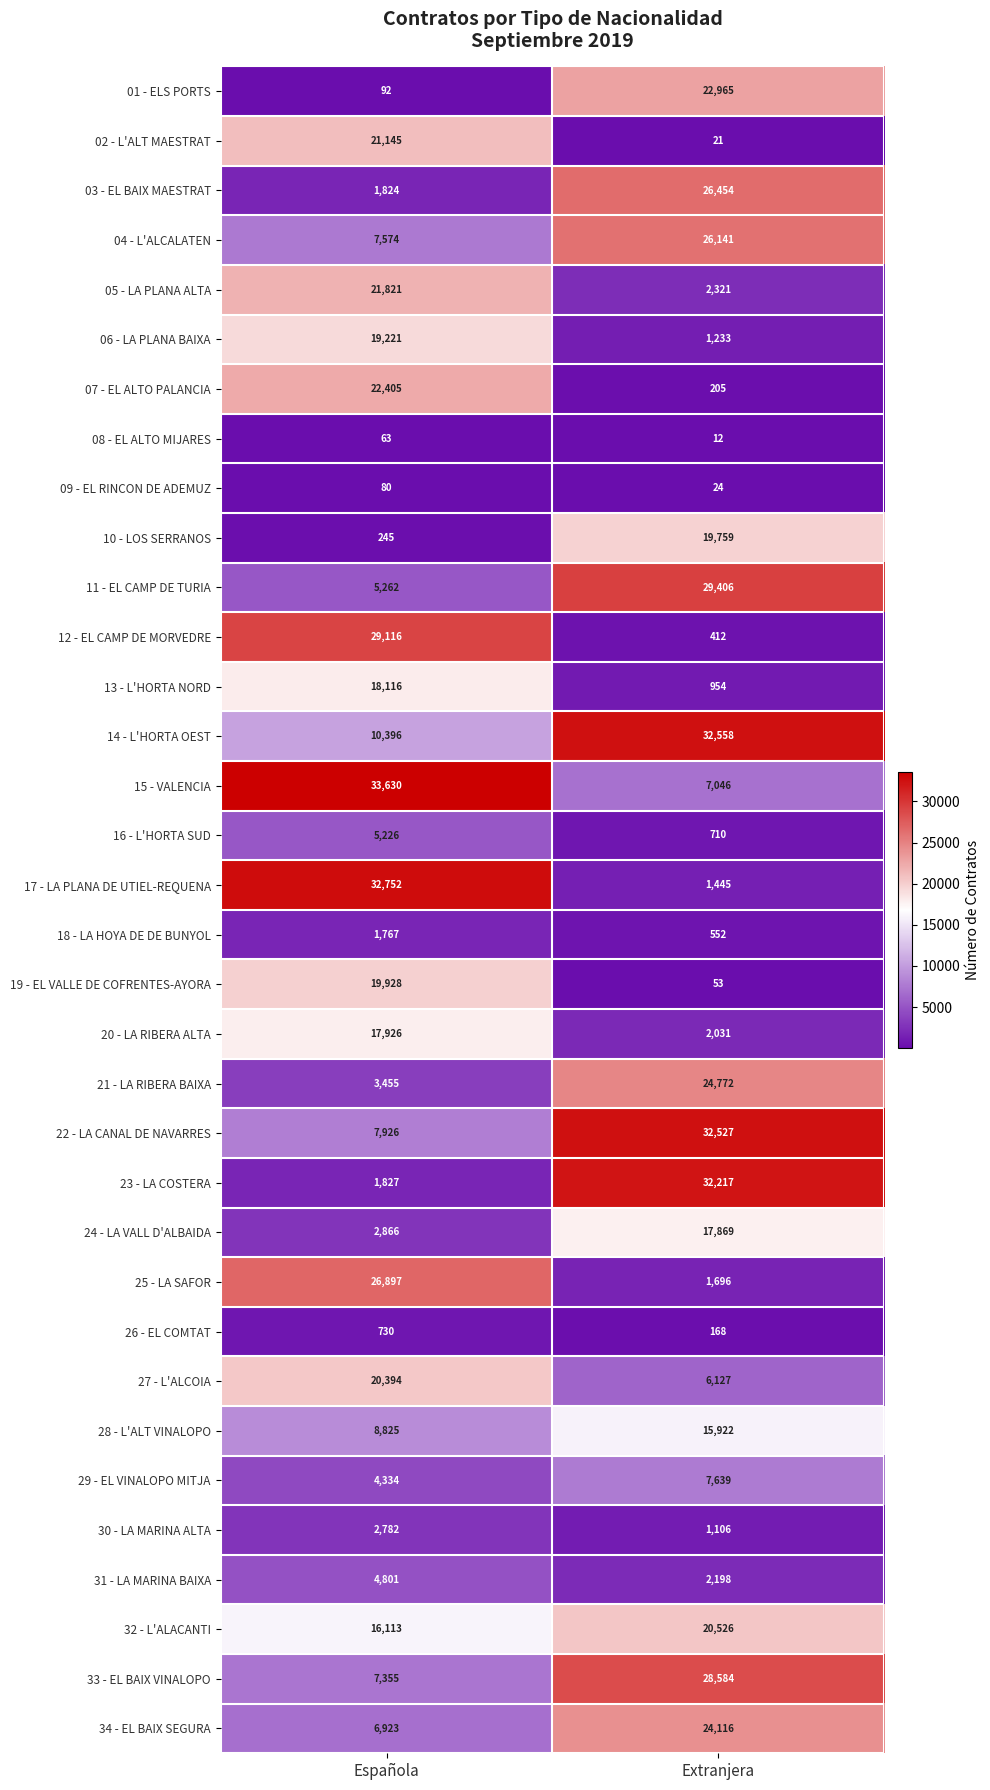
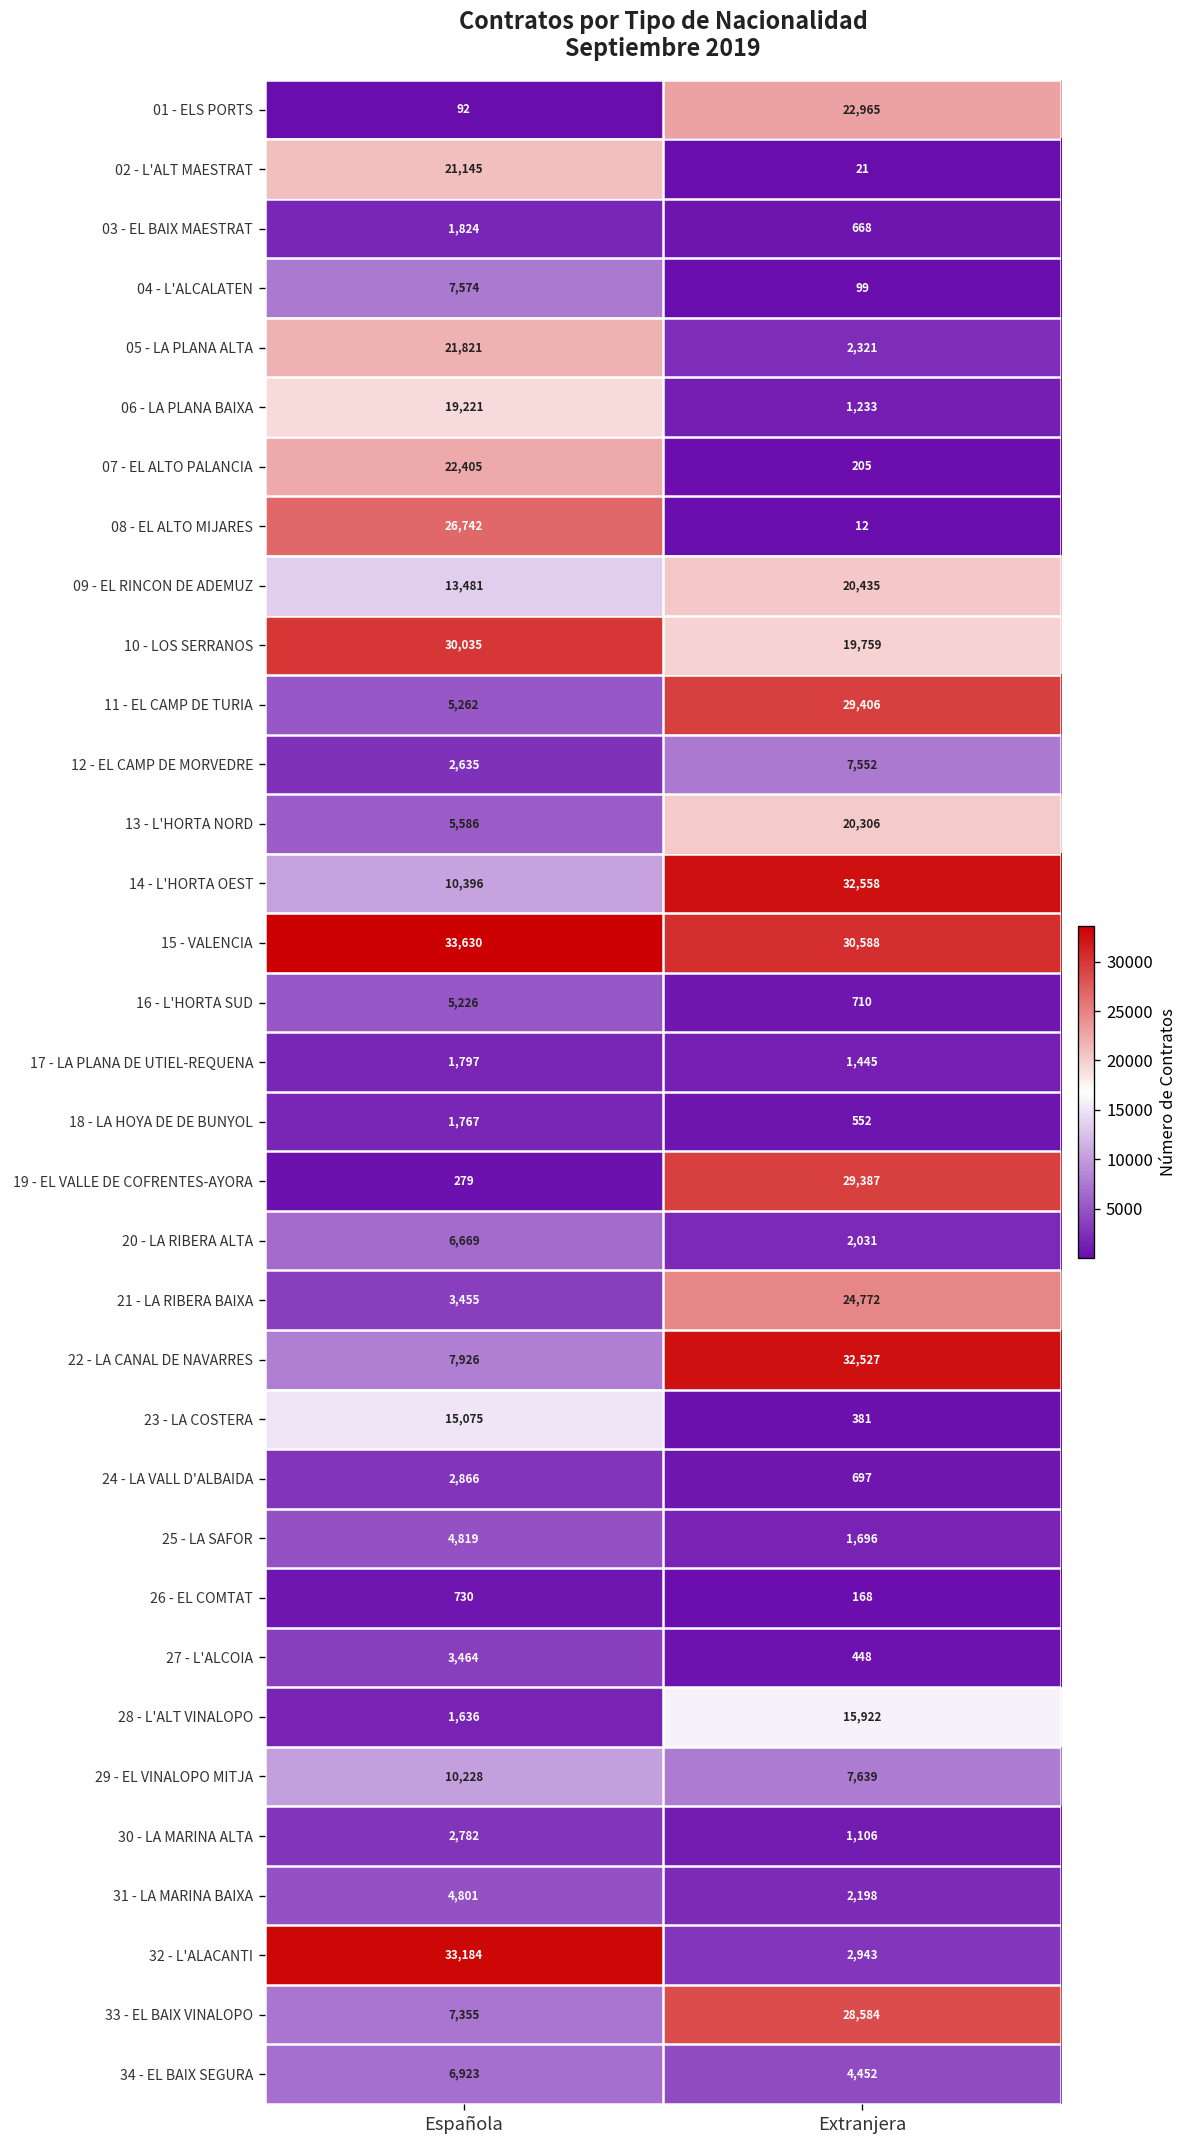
  {
    "01 - ELS PORTS": {
      "Española": "92",
      "Extranjera": "22,965"
    },
    "02 - L'ALT MAESTRAT": {
      "Española": "21,145",
      "Extranjera": "21"
    },
    "03 - EL BAIX MAESTRAT": {
      "Española": "1,824",
-     "Extranjera": "26,454"
+     "Extranjera": "668"
    },
    "04 - L'ALCALATEN": {
      "Española": "7,574",
-     "Extranjera": "26,141"
+     "Extranjera": "99"
    },
    "05 - LA PLANA ALTA": {
      "Española": "21,821",
      "Extranjera": "2,321"
    },
    "06 - LA PLANA BAIXA": {
      "Española": "19,221",
      "Extranjera": "1,233"
    },
    "07 - EL ALTO PALANCIA": {
      "Española": "22,405",
      "Extranjera": "205"
    },
    "08 - EL ALTO MIJARES": {
-     "Española": "63",
+     "Española": "26,742",
      "Extranjera": "12"
    },
    "09 - EL RINCON DE ADEMUZ": {
-     "Española": "80",
-     "Extranjera": "24"
+     "Española": "13,481",
+     "Extranjera": "20,435"
    },
    "10 - LOS SERRANOS": {
-     "Española": "245",
+     "Española": "30,035",
      "Extranjera": "19,759"
    },
    "11 - EL CAMP DE TURIA": {
      "Española": "5,262",
      "Extranjera": "29,406"
    },
    "12 - EL CAMP DE MORVEDRE": {
-     "Española": "29,116",
-     "Extranjera": "412"
+     "Española": "2,635",
+     "Extranjera": "7,552"
    },
    "13 - L'HORTA NORD": {
-     "Española": "18,116",
-     "Extranjera": "954"
+     "Española": "5,586",
+     "Extranjera": "20,306"
    },
    "14 - L'HORTA OEST": {
      "Española": "10,396",
      "Extranjera": "32,558"
    },
    "15 - VALENCIA": {
      "Española": "33,630",
-     "Extranjera": "7,046"
+     "Extranjera": "30,588"
    },
    "16 - L'HORTA SUD": {
      "Española": "5,226",
      "Extranjera": "710"
    },
    "17 - LA PLANA DE UTIEL-REQUENA": {
-     "Española": "32,752",
+     "Española": "1,797",
      "Extranjera": "1,445"
    },
    "18 - LA HOYA DE DE BUNYOL": {
      "Española": "1,767",
      "Extranjera": "552"
    },
    "19 - EL VALLE DE COFRENTES-AYORA": {
-     "Española": "19,928",
-     "Extranjera": "53"
+     "Española": "279",
+     "Extranjera": "29,387"
    },
    "20 - LA RIBERA ALTA": {
-     "Española": "17,926",
+     "Española": "6,669",
      "Extranjera": "2,031"
    },
    "21 - LA RIBERA BAIXA": {
      "Española": "3,455",
      "Extranjera": "24,772"
    },
    "22 - LA CANAL DE NAVARRES": {
      "Española": "7,926",
      "Extranjera": "32,527"
    },
    "23 - LA COSTERA": {
-     "Española": "1,827",
-     "Extranjera": "32,217"
+     "Española": "15,075",
+     "Extranjera": "381"
    },
    "24 - LA VALL D'ALBAIDA": {
      "Española": "2,866",
-     "Extranjera": "17,869"
+     "Extranjera": "697"
    },
    "25 - LA SAFOR": {
-     "Española": "26,897",
+     "Española": "4,819",
      "Extranjera": "1,696"
    },
    "26 - EL COMTAT": {
      "Española": "730",
      "Extranjera": "168"
    },
    "27 - L'ALCOIA": {
-     "Española": "20,394",
-     "Extranjera": "6,127"
+     "Española": "3,464",
+     "Extranjera": "448"
    },
    "28 - L'ALT VINALOPO": {
-     "Española": "8,825",
+     "Española": "1,636",
      "Extranjera": "15,922"
    },
    "29 - EL VINALOPO MITJA": {
-     "Española": "4,334",
+     "Española": "10,228",
      "Extranjera": "7,639"
    },
    "30 - LA MARINA ALTA": {
      "Española": "2,782",
      "Extranjera": "1,106"
    },
    "31 - LA MARINA BAIXA": {
      "Española": "4,801",
      "Extranjera": "2,198"
    },
    "32 - L'ALACANTI": {
-     "Española": "16,113",
-     "Extranjera": "20,526"
+     "Española": "33,184",
+     "Extranjera": "2,943"
    },
    "33 - EL BAIX VINALOPO": {
      "Española": "7,355",
      "Extranjera": "28,584"
    },
    "34 - EL BAIX SEGURA": {
      "Española": "6,923",
-     "Extranjera": "24,116"
+     "Extranjera": "4,452"
    }
  }
